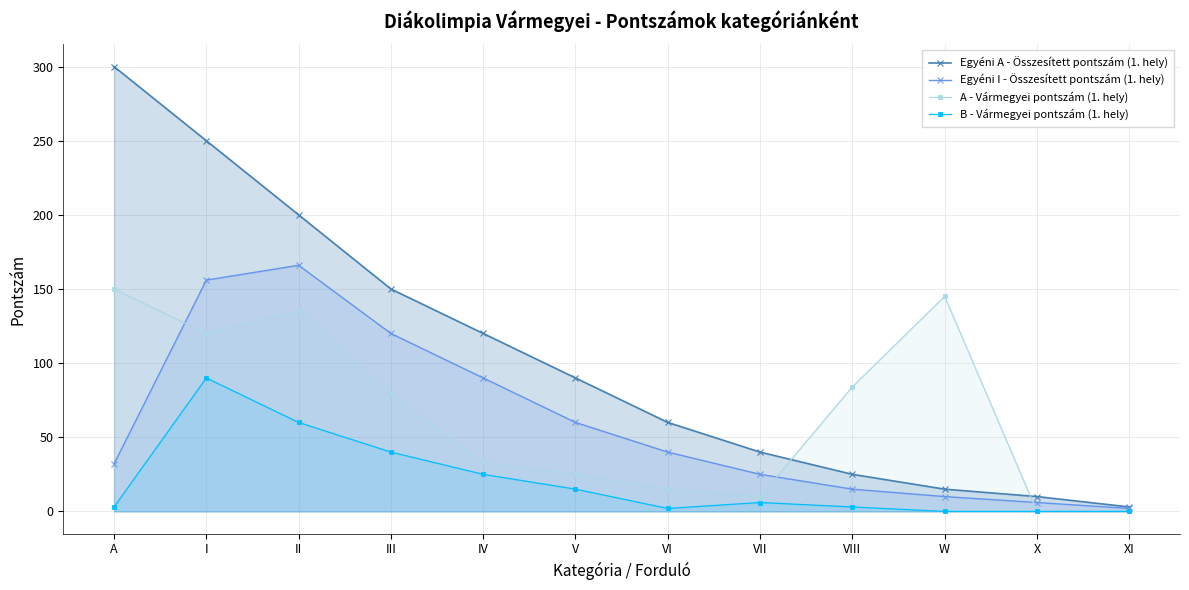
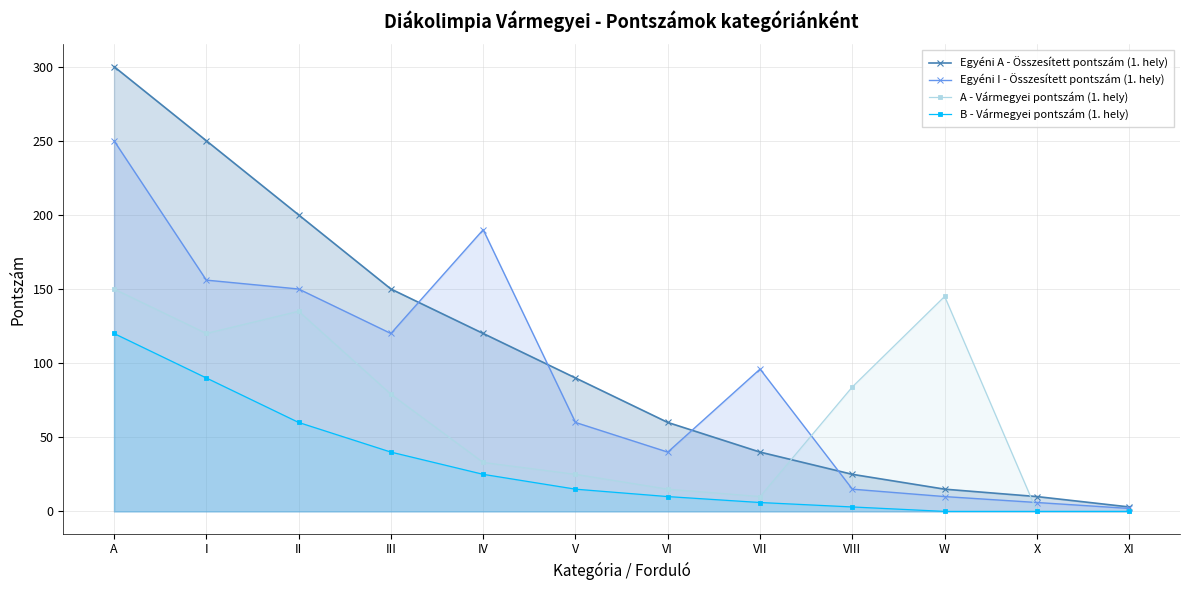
  {
    "Egyéni A - Összesített pontszám (1. hely)": {
      "A": 300,
      "I": 250,
      "II": 200,
      "III": 150,
      "IV": 120,
      "V": 90,
      "VI": 60,
      "VII": 40,
      "VIII": 25,
      "W": 15,
      "X": 10
    },
    "Egyéni I - Összesített pontszám (1. hely)": {
-     "A": 32,
+     "A": 250,
      "I": 156,
-     "II": 166,
+     "II": 150,
      "III": 120,
-     "IV": 90,
+     "IV": 190,
      "V": 60,
      "VI": 40,
-     "VII": 25,
+     "VII": 96,
      "VIII": 15,
      "W": 10,
      "X": 6
    },
    "A - Vármegyei pontszám (1. hely)": {
      "A": 150,
      "I": 120,
      "II": 135,
      "III": 79,
      "IV": 33,
      "V": 25,
      "VI": 15,
      "VII": 10,
      "VIII": 84,
      "W": 145
    },
    "B - Vármegyei pontszám (1. hely)": {
-     "A": 3,
+     "A": 120,
      "I": 90,
      "II": 60,
      "III": 40,
      "IV": 25,
      "V": 15,
-     "VI": 2,
+     "VI": 10,
      "VII": 6,
      "VIII": 3,
      "W": 0
    }
  }
